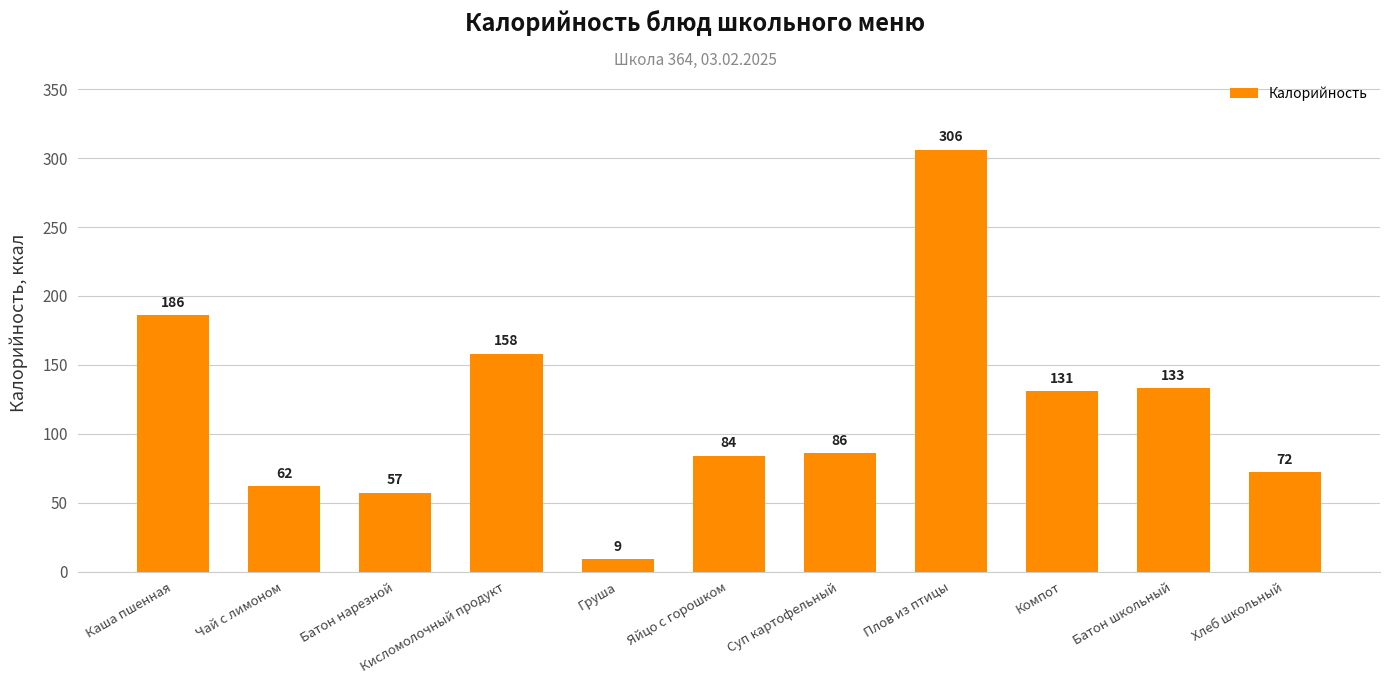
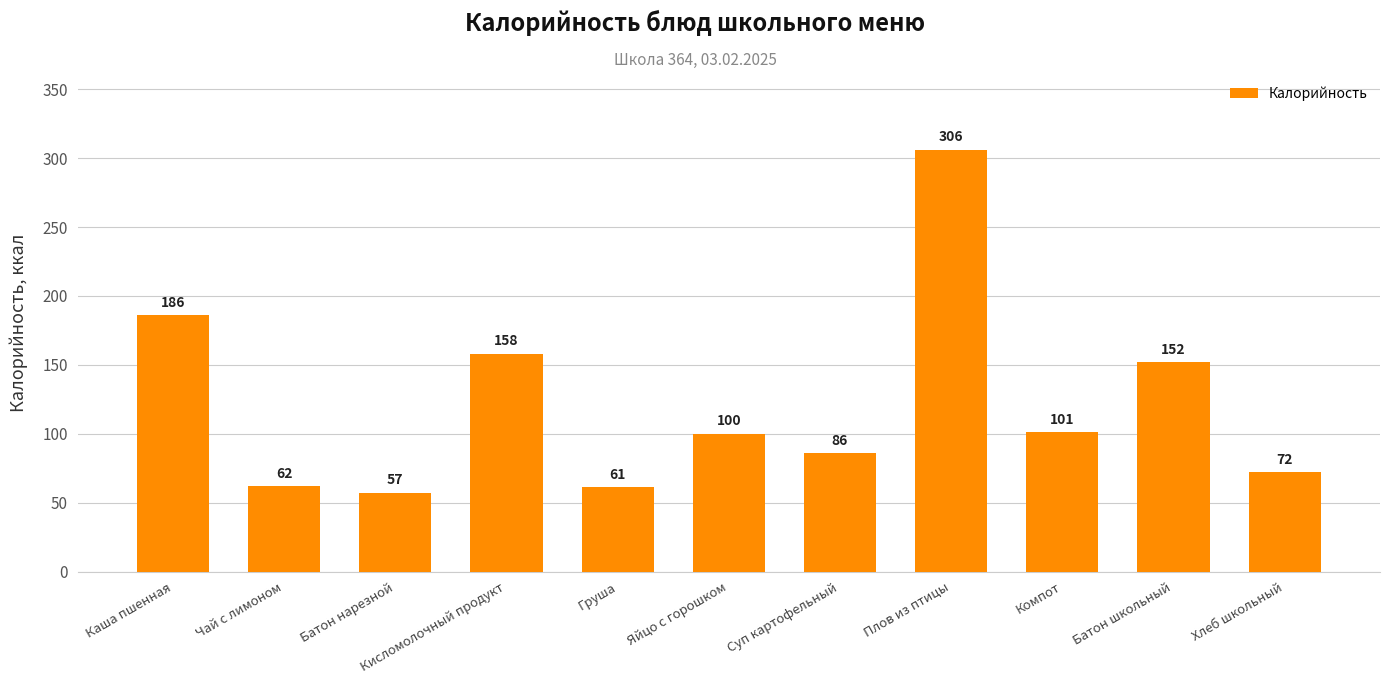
  {
    "Каша пшенная": 186,
    "Чай с лимоном": 62,
    "Батон нарезной": 57,
    "Кисломолочный продукт": 158,
-   "Груша": 9,
-   "Яйцо с горошком": 84,
+   "Груша": 61,
+   "Яйцо с горошком": 100,
    "Суп картофельный": 86,
    "Плов из птицы": 306,
-   "Компот": 131,
-   "Батон школьный": 133,
+   "Компот": 101,
+   "Батон школьный": 152,
    "Хлеб школьный": 72
  }
